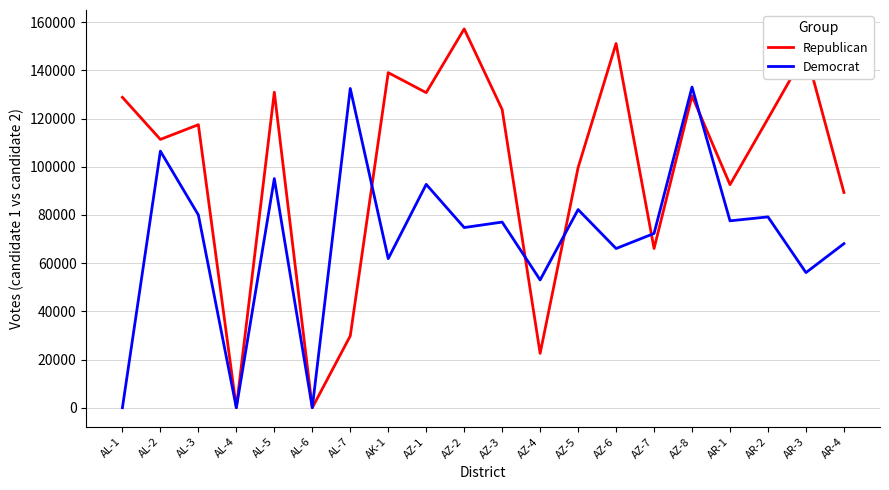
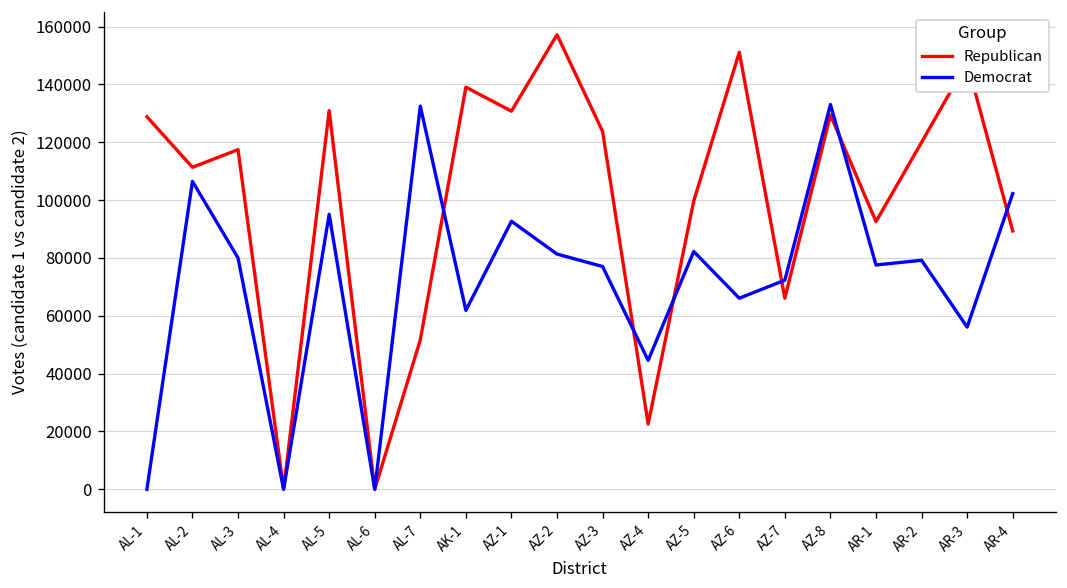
  {
    "Republican": {
      "AL-1": 129000,
      "AL-2": 111000,
      "AL-3": 117000,
      "AL-5": 131000,
-     "AL-7": 30000,
+     "AL-7": 52000,
      "AK-1": 139000,
      "AZ-1": 131000,
      "AZ-2": 157000,
      "AZ-3": 124000,
      "AZ-4": 23000,
      "AZ-5": 100000,
      "AZ-6": 151000,
      "AZ-7": 66000,
      "AZ-8": 129000,
      "AR-1": 93000,
      "AR-2": 120000,
      "AR-4": 89000
    },
    "Democrat": {
      "AL-1": 0,
      "AL-2": 106000,
      "AL-3": 80000,
      "AL-5": 95000,
      "AL-7": 132000,
      "AK-1": 62000,
      "AZ-1": 93000,
-     "AZ-2": 75000,
+     "AZ-2": 81000,
      "AZ-3": 77000,
-     "AZ-4": 53000,
+     "AZ-4": 45000,
      "AZ-5": 82000,
      "AZ-6": 66000,
      "AZ-7": 72000,
      "AZ-8": 133000,
      "AR-1": 78000,
      "AR-2": 79000,
      "AR-3": 56000,
-     "AR-4": 68000
+     "AR-4": 102000
    }
  }
